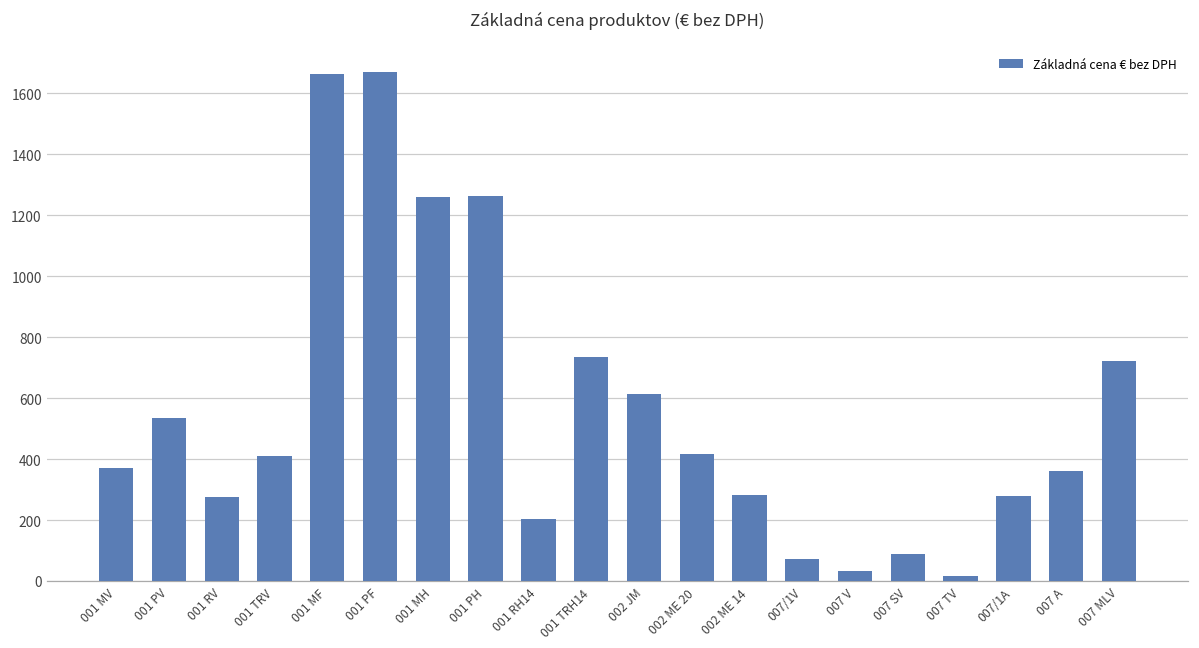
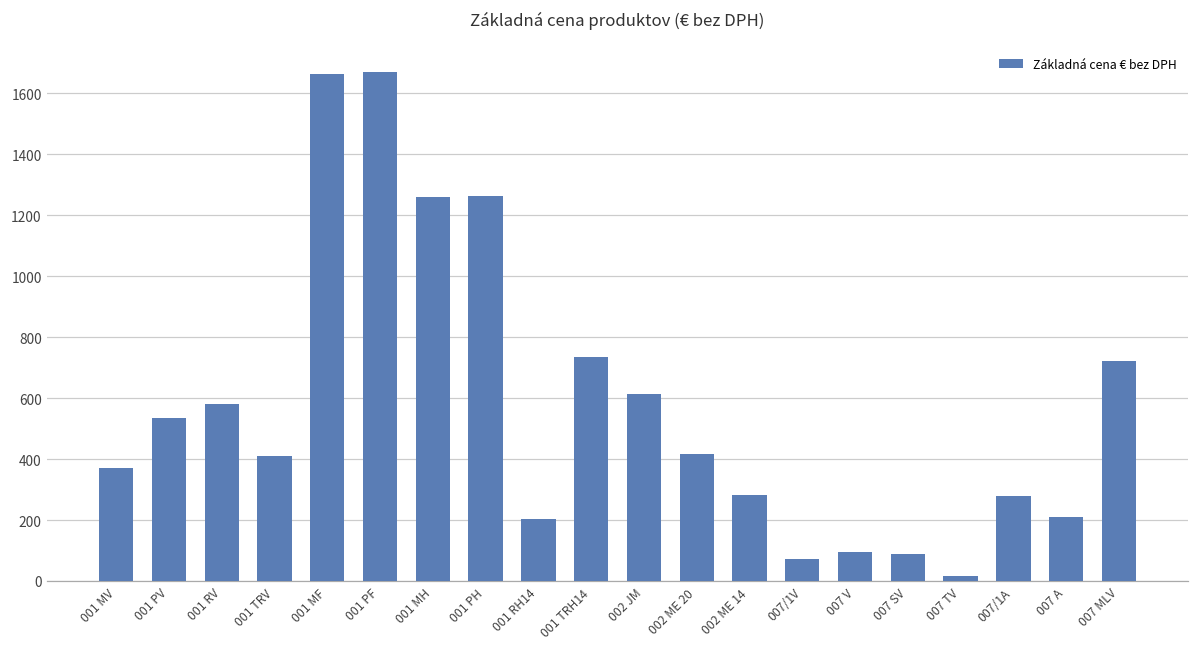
  {
    "001 MV": 370,
    "001 PV": 530,
-   "001 RV": 280,
+   "001 RV": 580,
    "001 TRV": 410,
    "001 MF": 1660,
    "001 PF": 1670,
    "001 MH": 1260,
    "001 PH": 1260,
    "001 RH14": 200,
    "001 TRH14": 730,
    "002 JM": 610,
    "002 ME 20": 420,
    "002 ME 14": 280,
    "007/1V": 70,
-   "007 V": 30,
+   "007 V": 90,
    "007 SV": 90,
    "007 TV": 20,
    "007/1A": 280,
-   "007 A": 360,
+   "007 A": 210,
    "007 MLV": 720
  }
